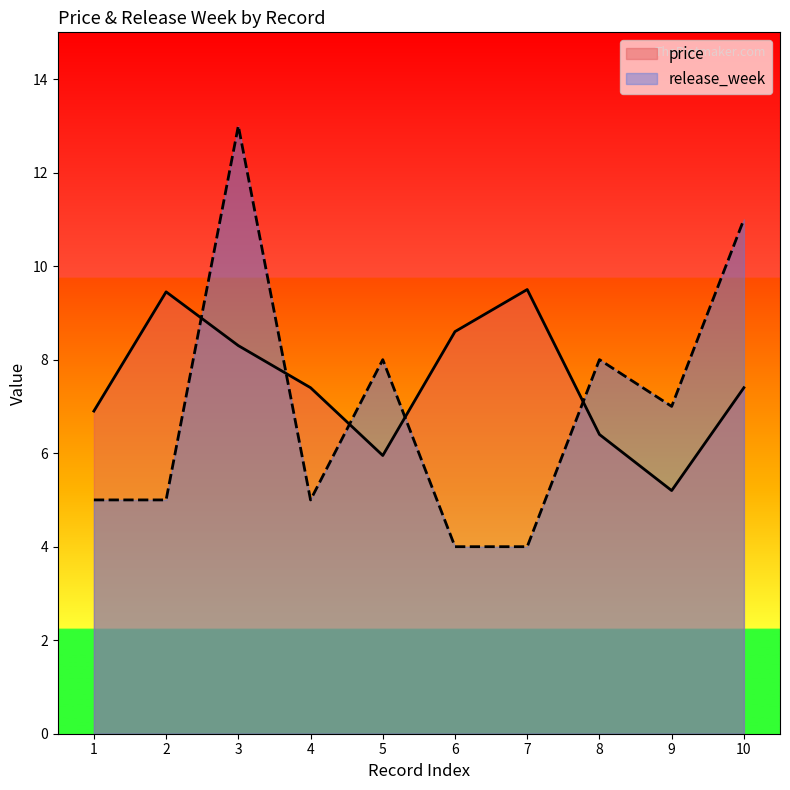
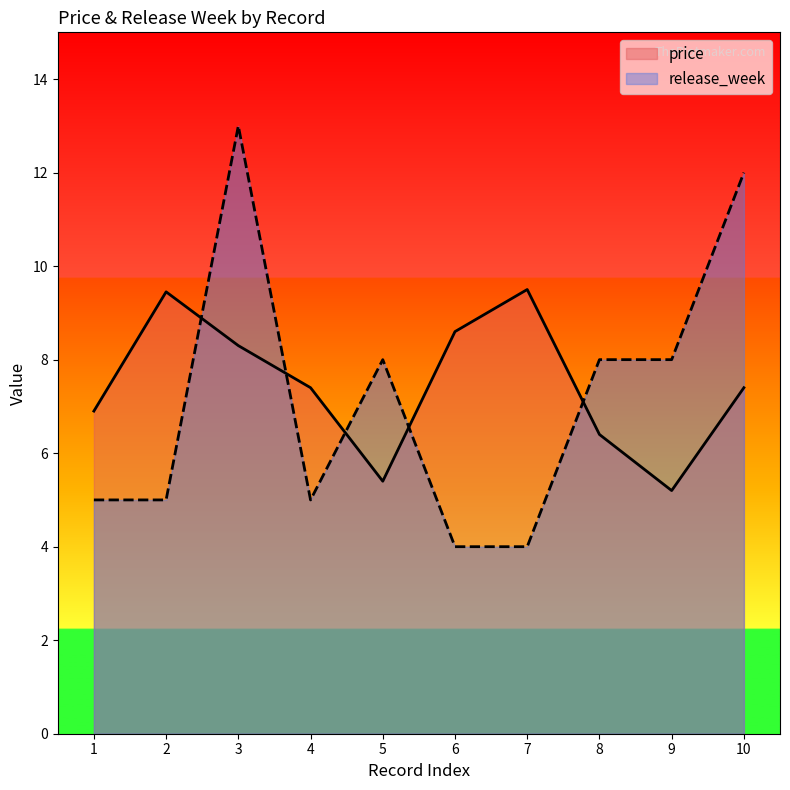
  {
    "price": {
      "1": 6.9,
      "2": 9.5,
      "3": 8.3,
      "4": 7.4,
-     "5": 6.0,
+     "5": 5.4,
      "6": 8.6,
      "7": 9.5,
      "8": 6.4,
      "9": 5.2,
      "10": 7.4
    },
    "release_week": {
      "1": 5,
      "2": 5,
      "3": 13,
      "4": 5,
      "5": 8,
      "6": 4,
      "7": 4,
      "8": 8,
-     "9": 7,
-     "10": 11
+     "9": 8,
+     "10": 12
    }
  }
